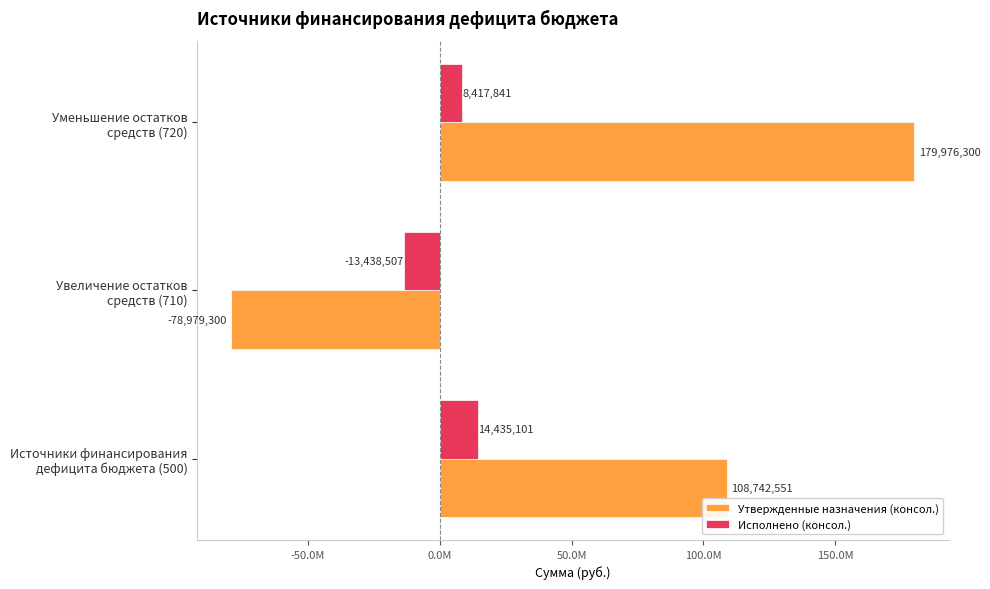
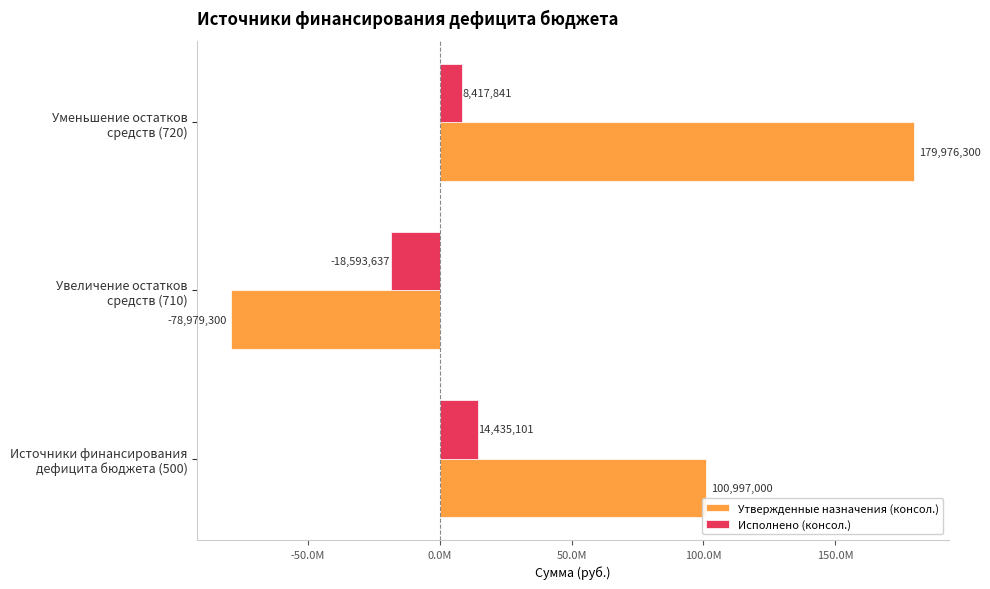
  {
    "Утвержденные назначения (консол.)": {
      "Уменьшение остатков средств (720)": "179,976,300",
      "Увеличение остатков средств (710)": "-78,979,300",
-     "Источники финансирования дефицита бюджета (500)": "108,742,551"
+     "Источники финансирования дефицита бюджета (500)": "100,997,000"
    },
    "Исполнено (консол.)": {
      "Уменьшение остатков средств (720)": "8,417,841",
-     "Увеличение остатков средств (710)": "-13,438,507",
+     "Увеличение остатков средств (710)": "-18,593,637",
      "Источники финансирования дефицита бюджета (500)": "14,435,101"
    }
  }
